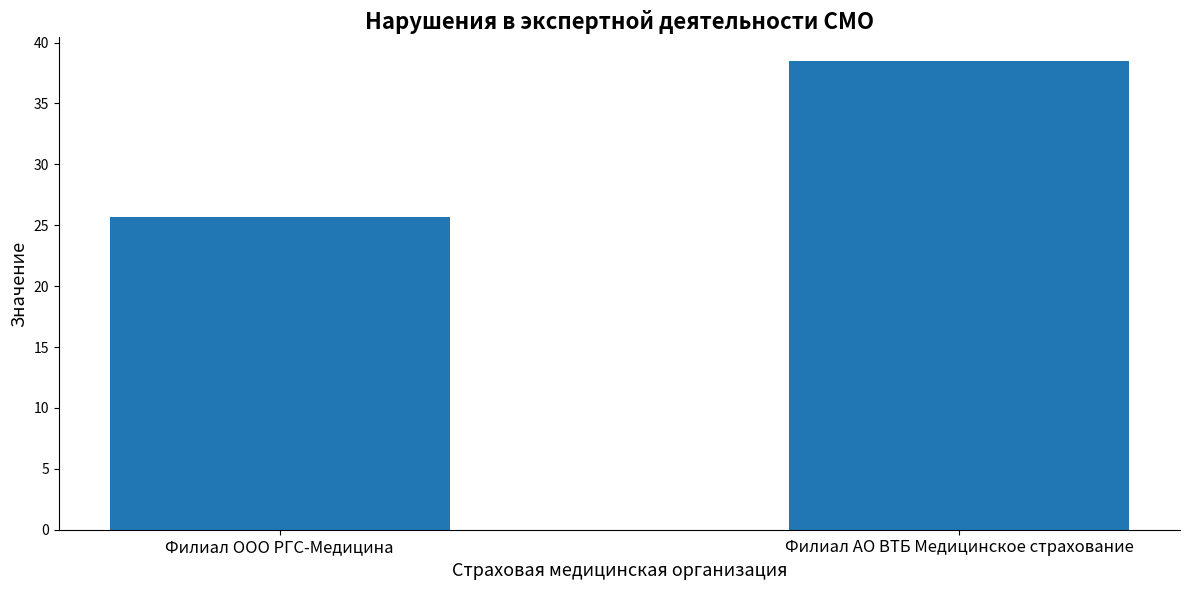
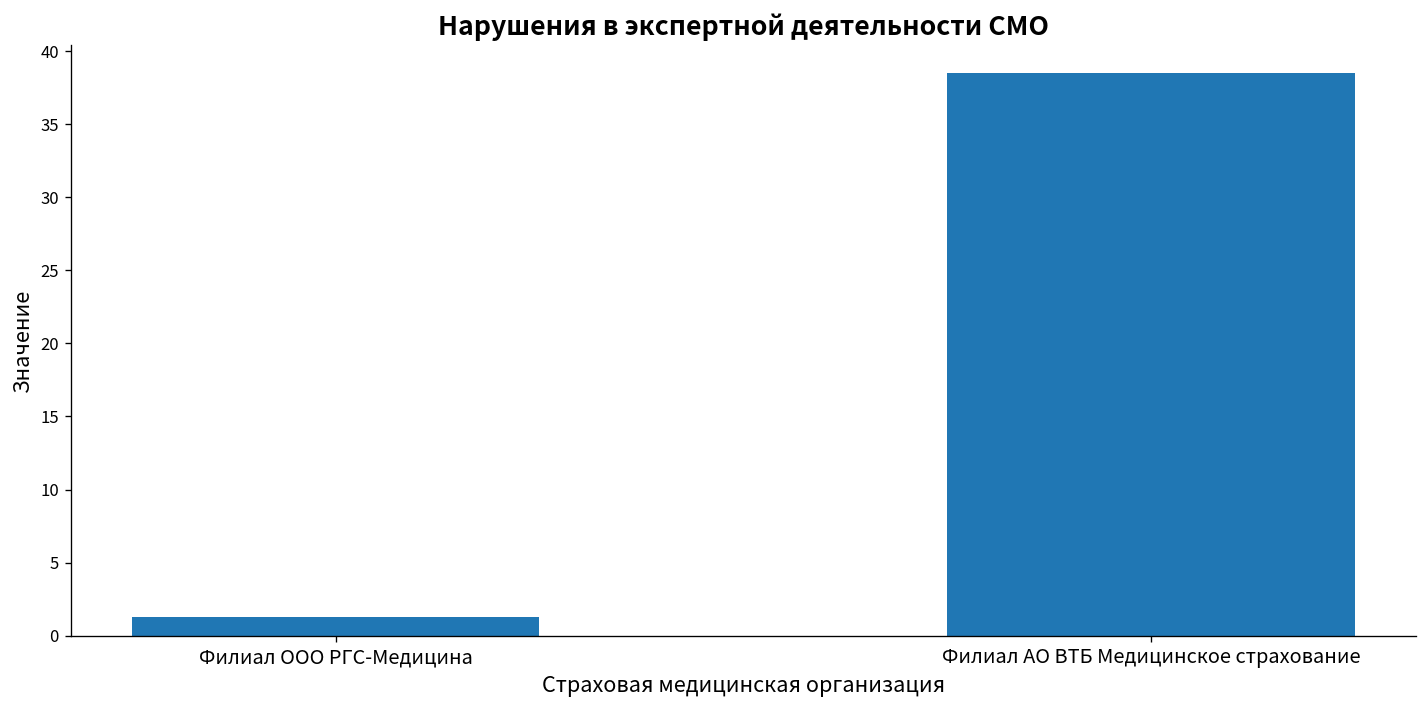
  {
-   "Филиал ООО РГС-Медицина": 25.7,
+   "Филиал ООО РГС-Медицина": 1.3,
    "Филиал АО ВТБ Медицинское страхование": 38.5
  }
